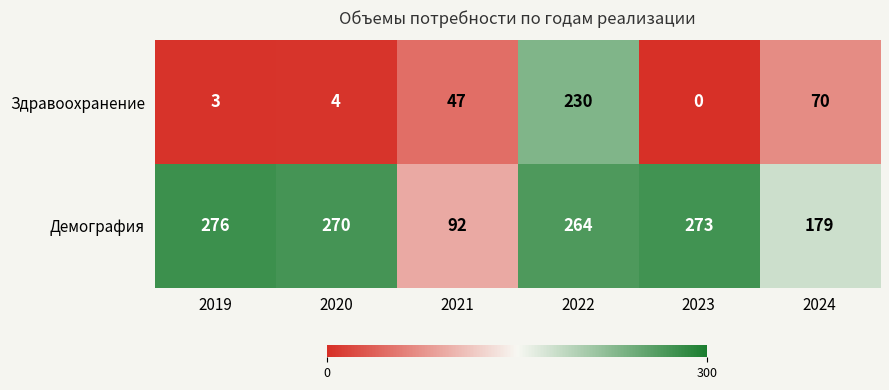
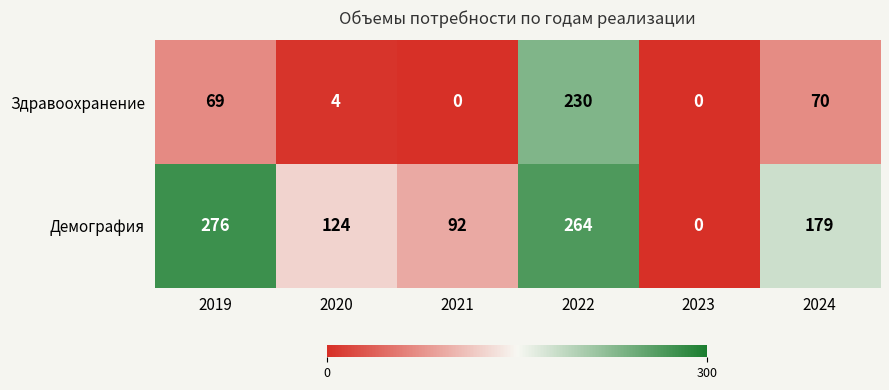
  {
    "Здравоохранение": {
-     "2019": 3,
+     "2019": 69,
      "2020": 4,
-     "2021": 47,
+     "2021": 0,
      "2022": 230,
      "2023": 0,
      "2024": 70
    },
    "Демография": {
      "2019": 276,
-     "2020": 270,
+     "2020": 124,
      "2021": 92,
      "2022": 264,
-     "2023": 273,
+     "2023": 0,
      "2024": 179
    }
  }
